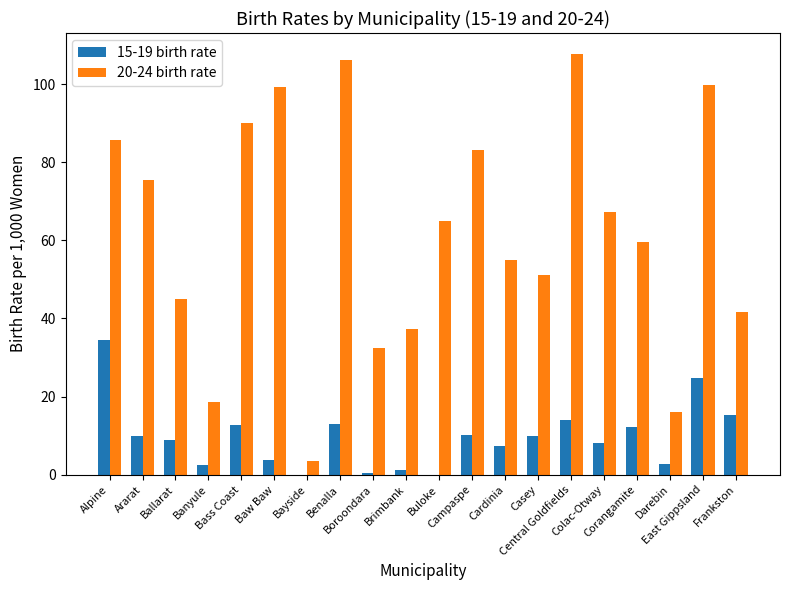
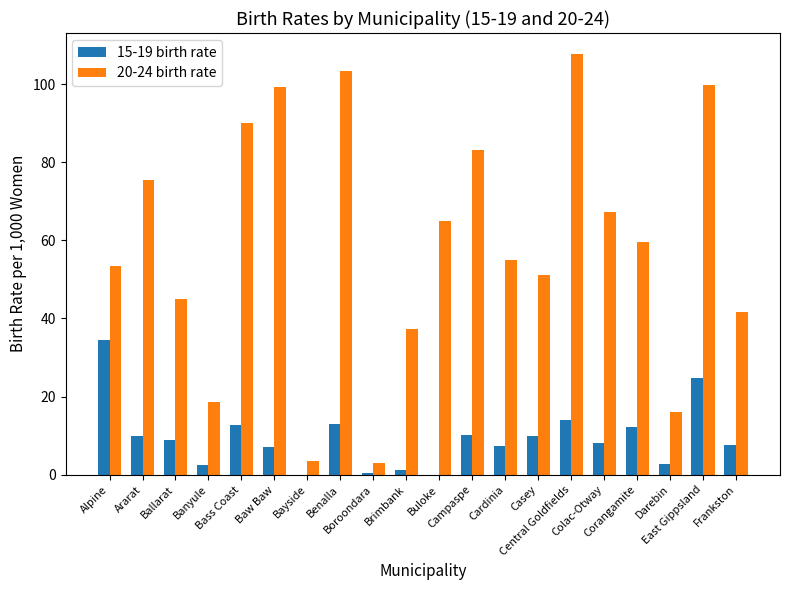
  {
    "15-19 birth rate": {
      "Alpine": 35,
      "Ararat": 10,
      "Ballarat": 9,
      "Banyule": 2,
      "Bass Coast": 13,
-     "Baw Baw": 4,
+     "Baw Baw": 7,
      "Bayside": 0,
      "Benalla": 13,
      "Brimbank": 1,
      "Buloke": 0,
      "Campaspe": 10,
      "Cardinia": 7,
      "Casey": 10,
      "Central Goldfields": 14,
      "Colac-Otway": 8,
      "Corangamite": 12,
      "Darebin": 3,
      "East Gippsland": 25,
-     "Frankston": 15
+     "Frankston": 8
    },
    "20-24 birth rate": {
-     "Alpine": 86,
+     "Alpine": 53,
      "Ararat": 76,
      "Ballarat": 45,
      "Banyule": 19,
      "Bass Coast": 90,
      "Baw Baw": 99,
      "Bayside": 3,
-     "Benalla": 106,
-     "Boroondara": 32,
+     "Benalla": 103,
+     "Boroondara": 3,
      "Brimbank": 37,
      "Buloke": 65,
      "Campaspe": 83,
      "Cardinia": 55,
      "Casey": 51,
      "Central Goldfields": 108,
      "Colac-Otway": 67,
      "Corangamite": 59,
      "Darebin": 16,
      "East Gippsland": 100,
      "Frankston": 42
    }
  }
